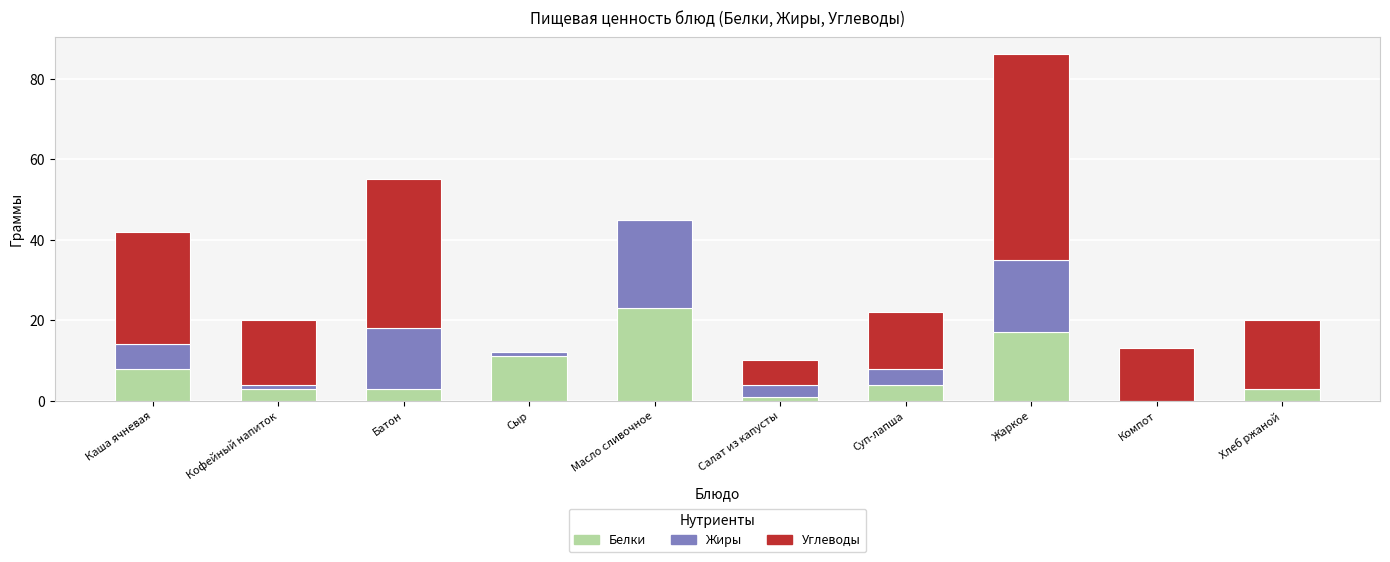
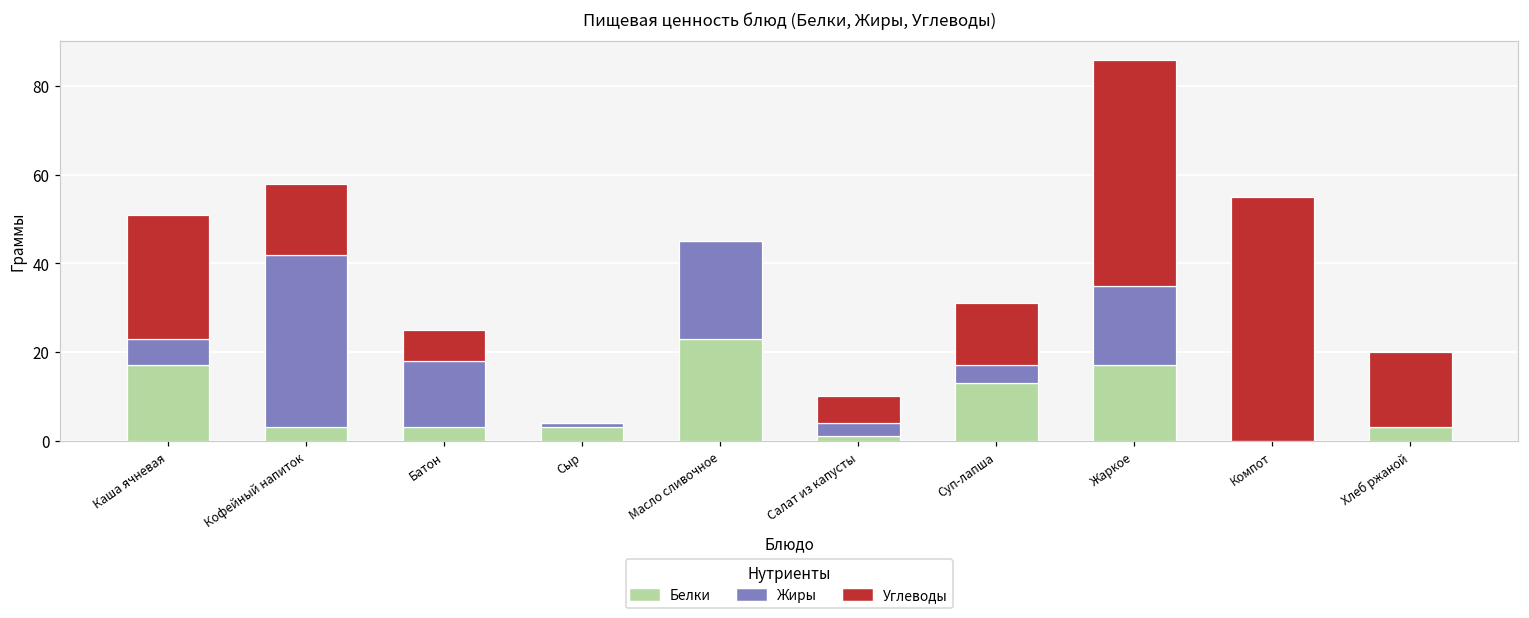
  {
    "Белки": {
-     "Каша ячневая": 8,
+     "Каша ячневая": 17,
      "Кофейный напиток": 3,
      "Батон": 3,
-     "Сыр": 11,
+     "Сыр": 3,
      "Масло сливочное": 23,
      "Салат из капусты": 1,
-     "Суп-лапша": 4,
+     "Суп-лапша": 13,
      "Жаркое": 17,
      "Компот": 0,
      "Хлеб ржаной": 3
    },
    "Жиры": {
      "Каша ячневая": 6,
-     "Кофейный напиток": 1,
+     "Кофейный напиток": 39,
      "Батон": 15,
      "Сыр": 1,
      "Масло сливочное": 22,
      "Салат из капусты": 3,
      "Суп-лапша": 4,
      "Жаркое": 18,
      "Компот": 0,
      "Хлеб ржаной": 0
    },
    "Углеводы": {
      "Каша ячневая": 28,
      "Кофейный напиток": 16,
-     "Батон": 37,
+     "Батон": 7,
      "Сыр": 0,
      "Масло сливочное": 0,
      "Салат из капусты": 6,
      "Суп-лапша": 14,
      "Жаркое": 51,
-     "Компот": 13,
+     "Компот": 55,
      "Хлеб ржаной": 17
    }
  }
